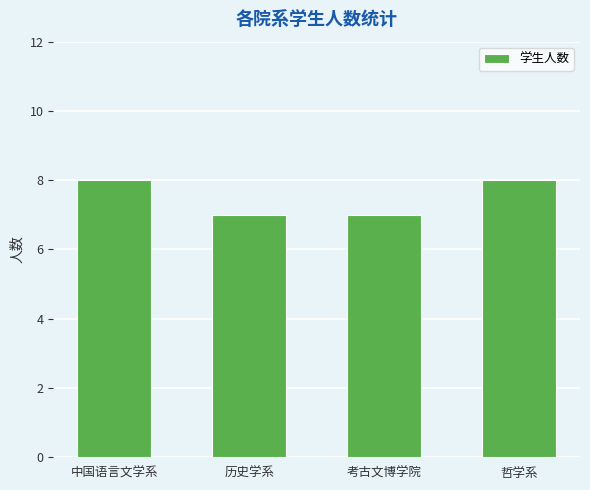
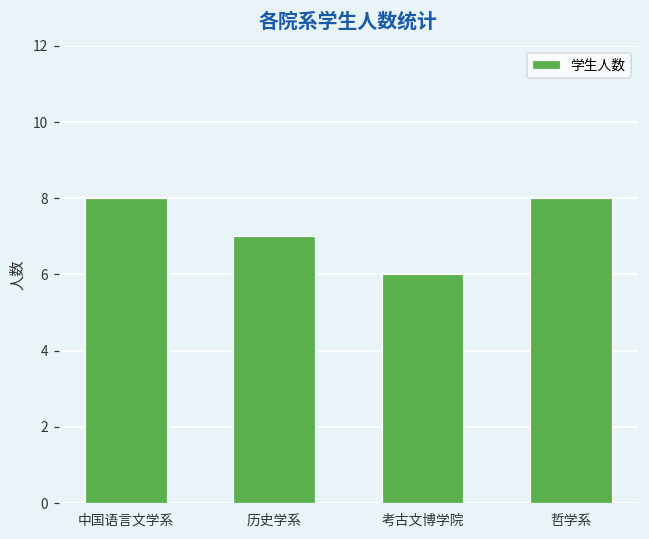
  {
    "中国语言文学系": 8,
    "历史学系": 7,
-   "考古文博学院": 7,
+   "考古文博学院": 6,
    "哲学系": 8
  }
